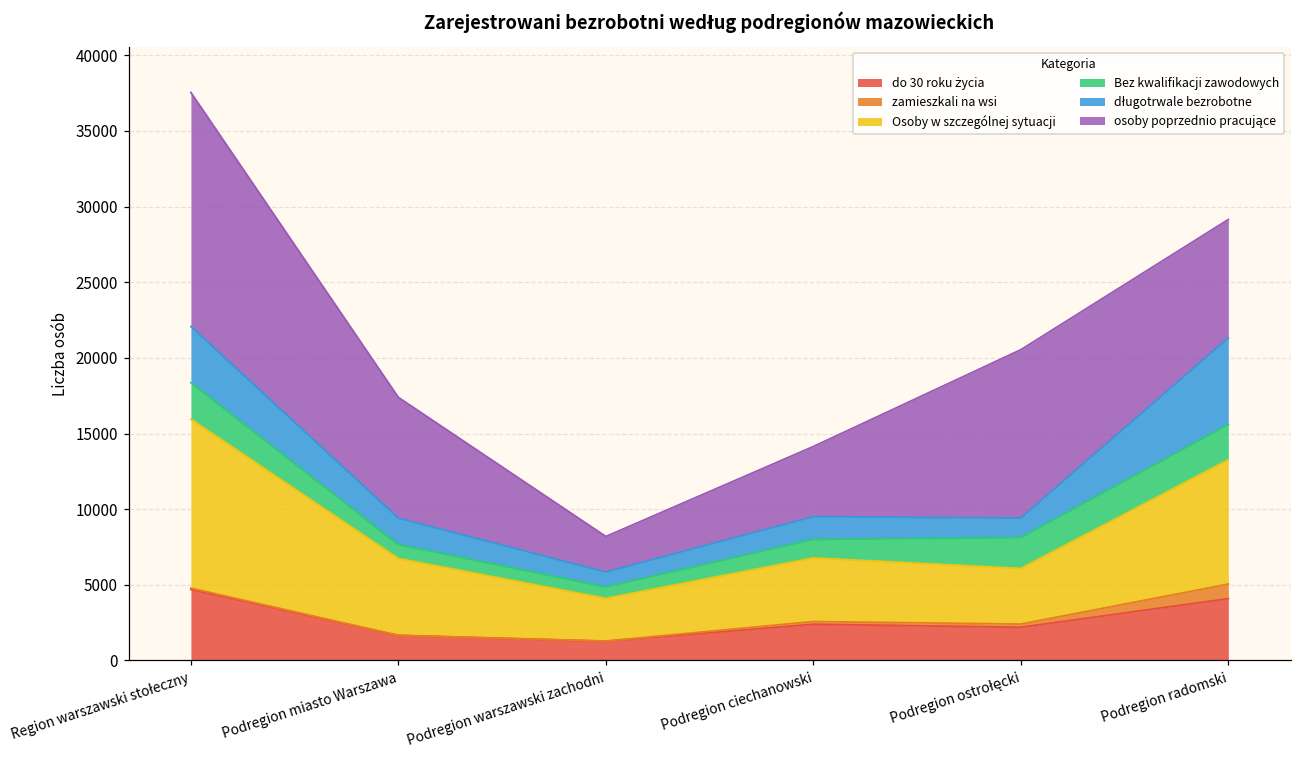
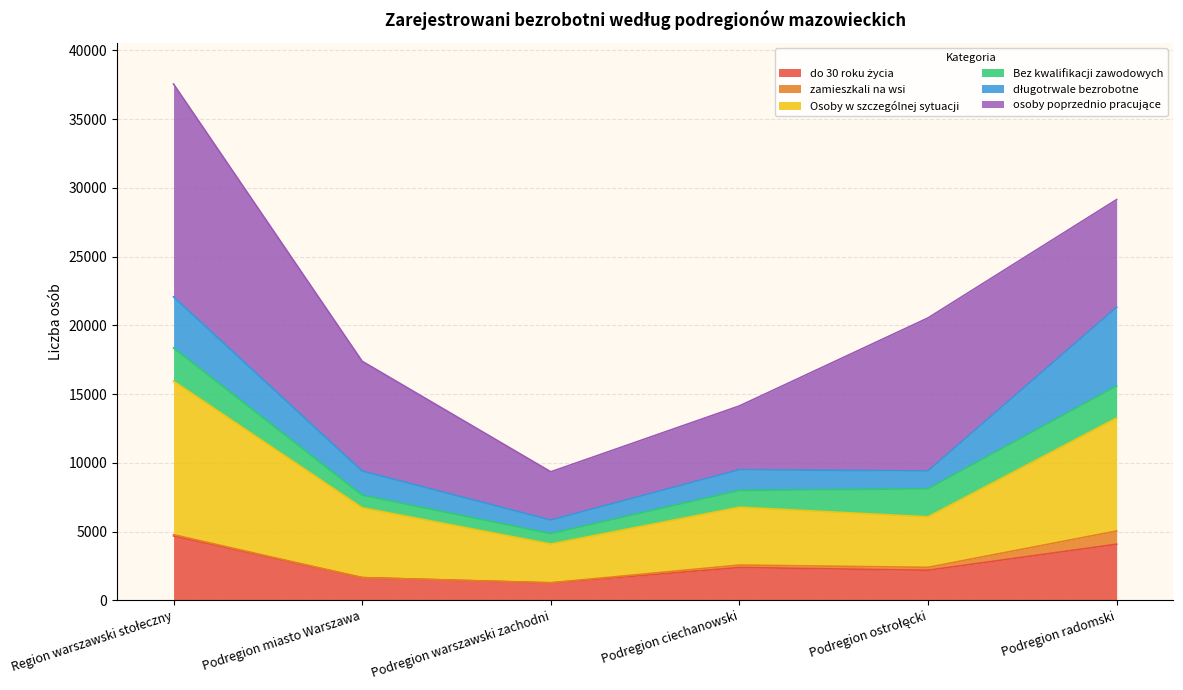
  {
    "Osoby w szczególnej sytuacji": {
      "Region warszawski stołeczny": 11200,
      "Podregion miasto Warszawa": 5100,
      "Podregion warszawski zachodni": 2800,
      "Podregion ciechanowski": 4200,
      "Podregion ostrołęcki": 3700,
      "Podregion radomski": 8200
    },
    "Bez kwalifikacji zawodowych": {
      "Region warszawski stołeczny": 2400,
      "Podregion miasto Warszawa": 900,
      "Podregion warszawski zachodni": 800,
      "Podregion ciechanowski": 1200,
      "Podregion ostrołęcki": 2000,
      "Podregion radomski": 2300
    },
    "długotrwale bezrobotne": {
      "Region warszawski stołeczny": 3700,
      "Podregion miasto Warszawa": 1800,
      "Podregion warszawski zachodni": 1000,
      "Podregion ciechanowski": 1500,
      "Podregion ostrołęcki": 1300,
      "Podregion radomski": 5700
    },
    "osoby poprzednio pracujące": {
      "Region warszawski stołeczny": 15500,
      "Podregion miasto Warszawa": 8000,
-     "Podregion warszawski zachodni": 2400,
+     "Podregion warszawski zachodni": 3500,
      "Podregion ciechanowski": 4600,
      "Podregion ostrołęcki": 11100,
      "Podregion radomski": 7800
    }
  }
